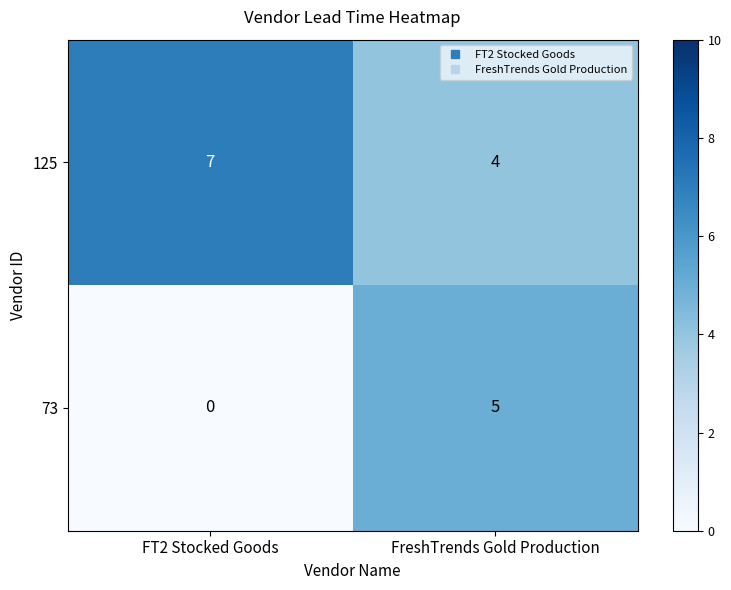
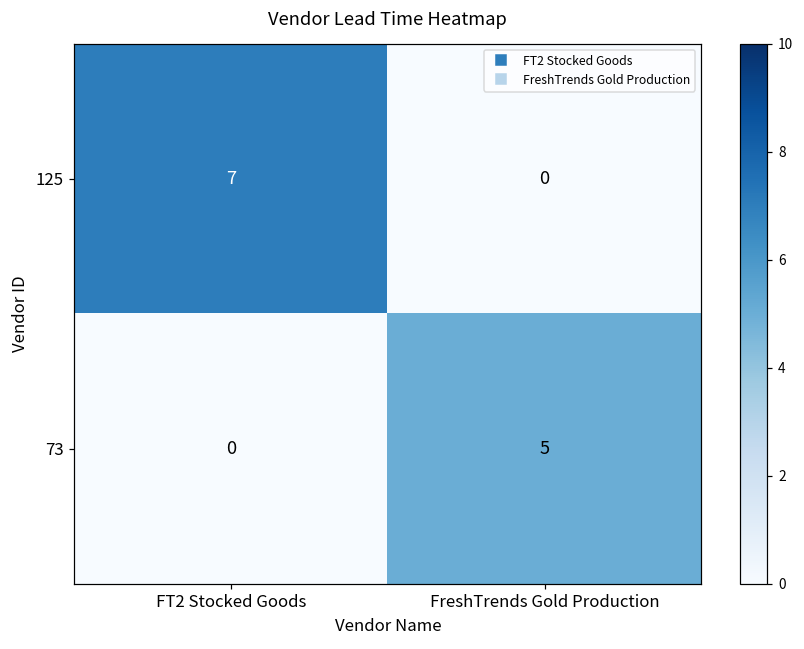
  {
    "125": {
      "FT2 Stocked Goods": 7,
-     "FreshTrends Gold Production": 4
+     "FreshTrends Gold Production": 0
    },
    "73": {
      "FT2 Stocked Goods": 0,
      "FreshTrends Gold Production": 5
    }
  }
